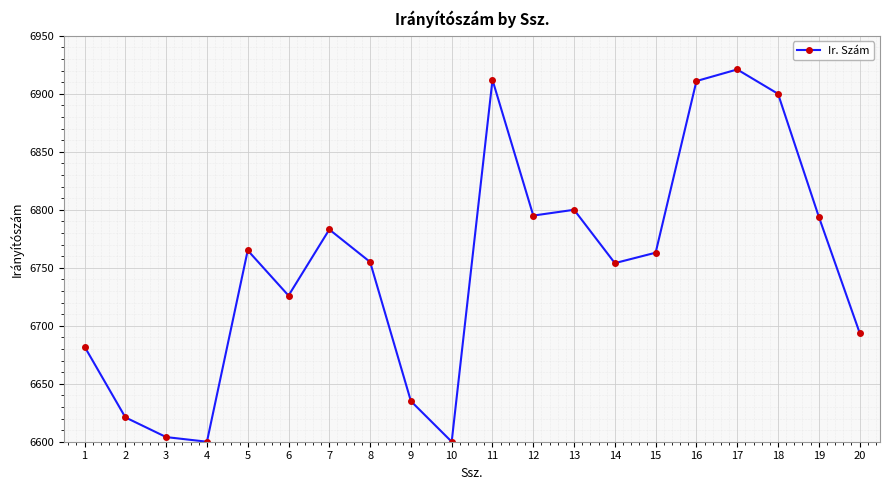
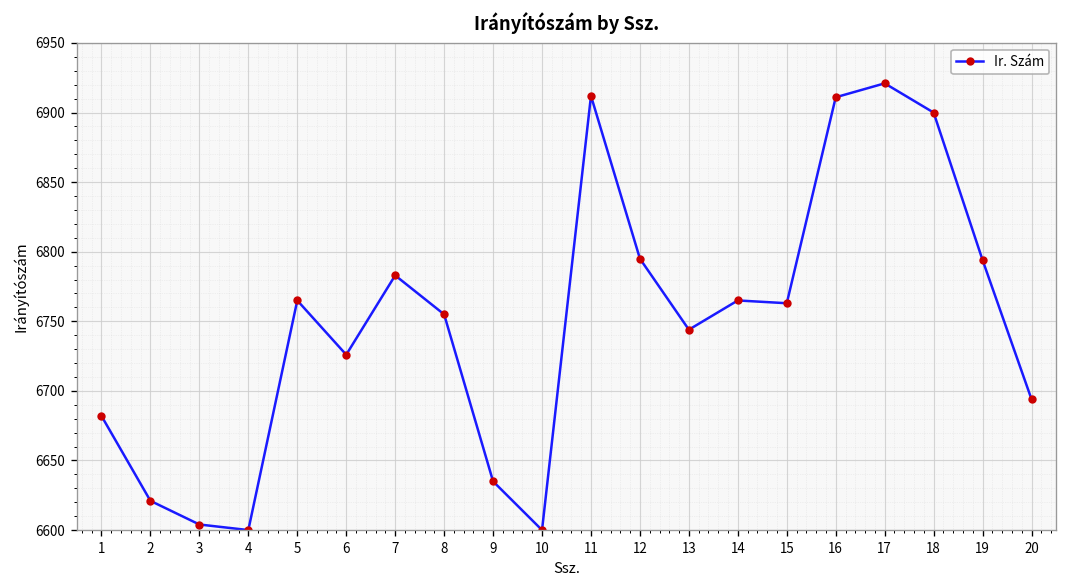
  {
    "1": 6682,
    "2": 6621,
    "3": 6604,
    "4": 6600,
    "5": 6765,
    "6": 6726,
    "7": 6783,
    "8": 6755,
    "9": 6635,
    "10": 6600,
    "11": 6912,
    "12": 6795,
-   "13": 6800,
-   "14": 6754,
+   "13": 6744,
+   "14": 6765,
    "15": 6763,
    "16": 6911,
    "17": 6921,
    "18": 6900,
    "19": 6794,
    "20": 6694
  }
